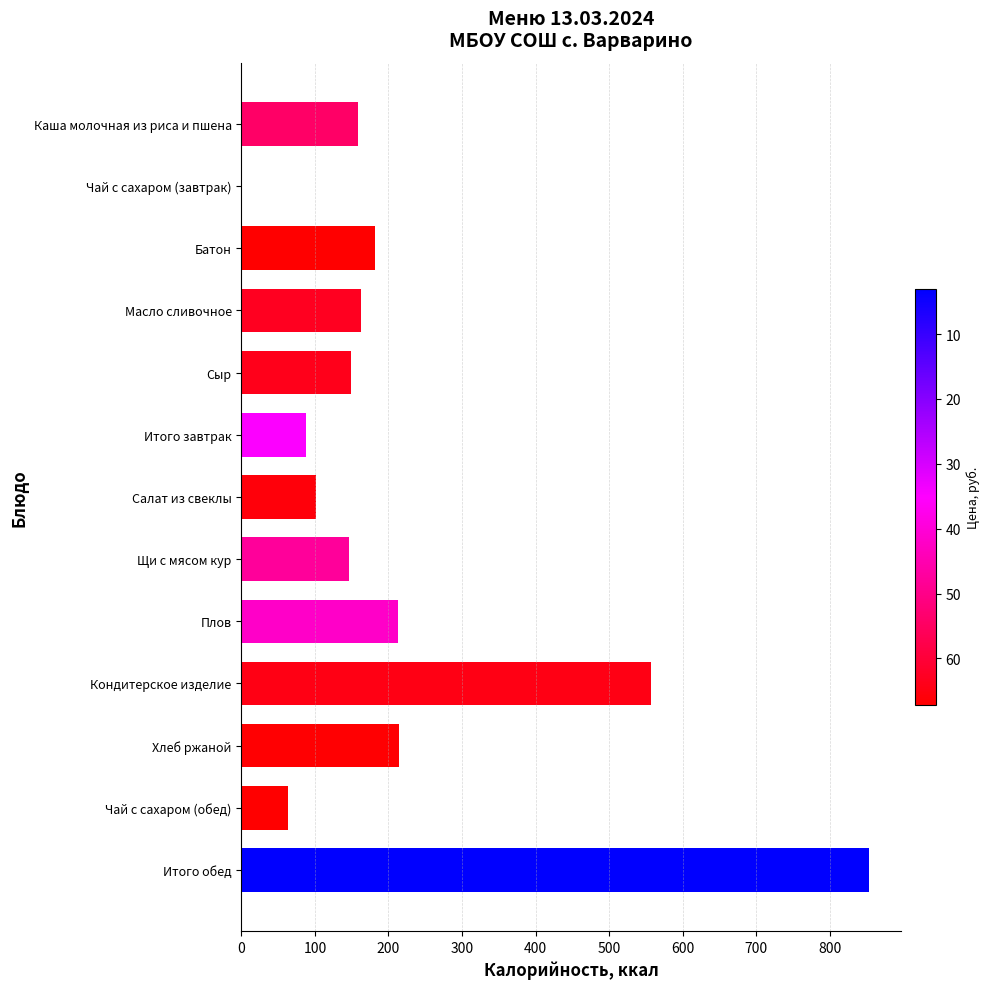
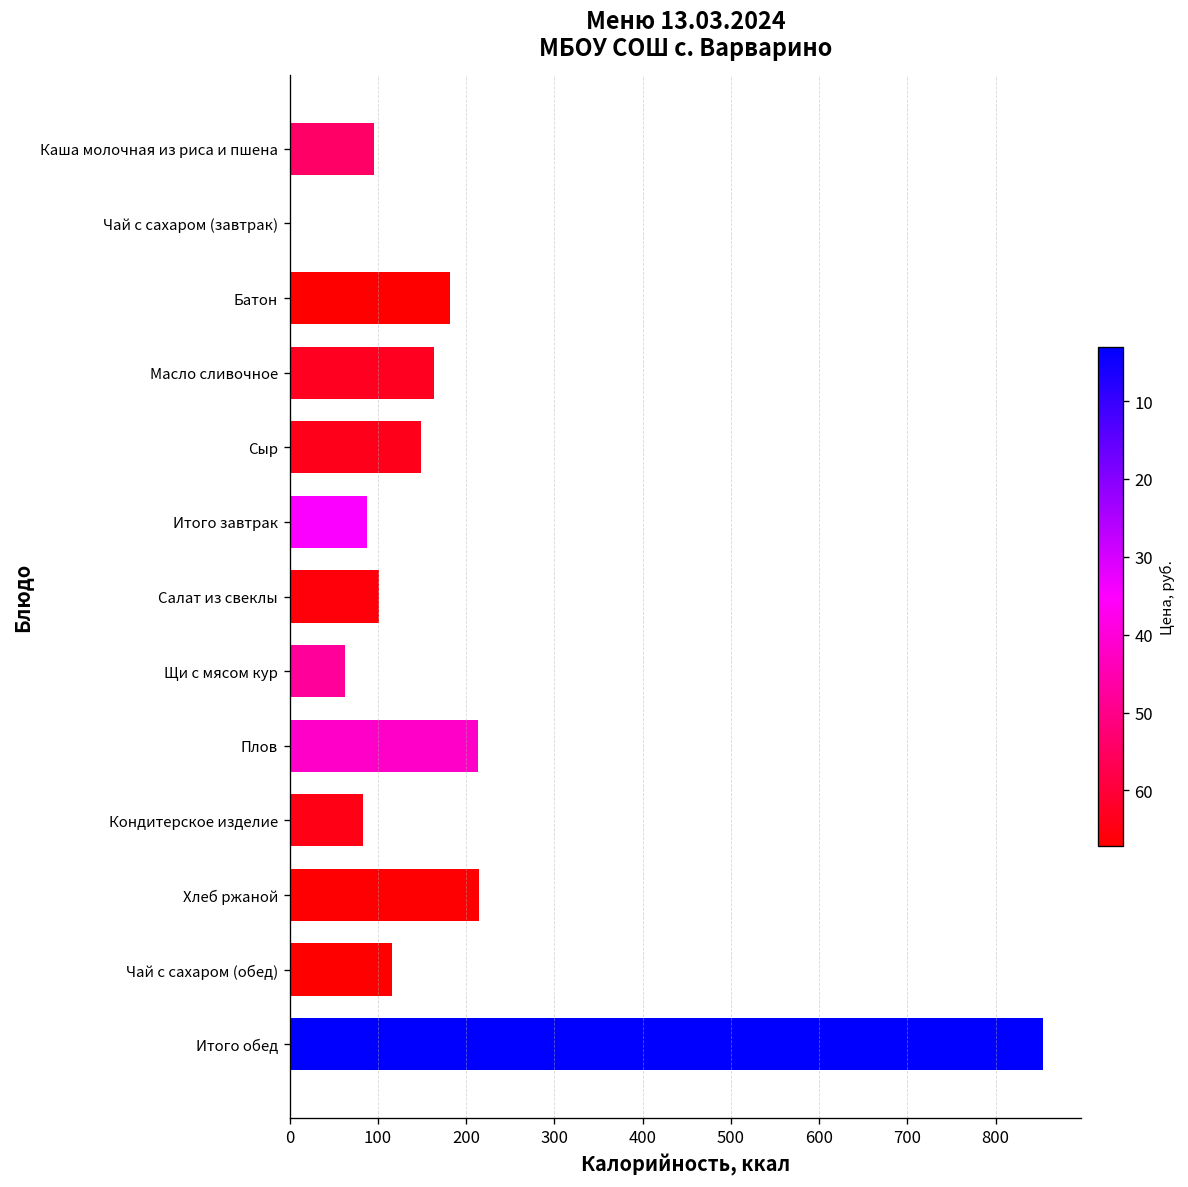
  {
-   "Каша молочная из риса и пшена": 160,
+   "Каша молочная из риса и пшена": 100,
    "Чай с сахаром (завтрак)": 0,
    "Батон": 180,
    "Масло сливочное": 160,
    "Сыр": 150,
    "Итого завтрак": 90,
    "Салат из свеклы": 100,
-   "Щи с мясом кур": 150,
+   "Щи с мясом кур": 60,
    "Плов": 210,
-   "Кондитерское изделие": 560,
+   "Кондитерское изделие": 80,
    "Хлеб ржаной": 210,
-   "Чай с сахаром (обед)": 60,
+   "Чай с сахаром (обед)": 120,
    "Итого обед": 850
  }
